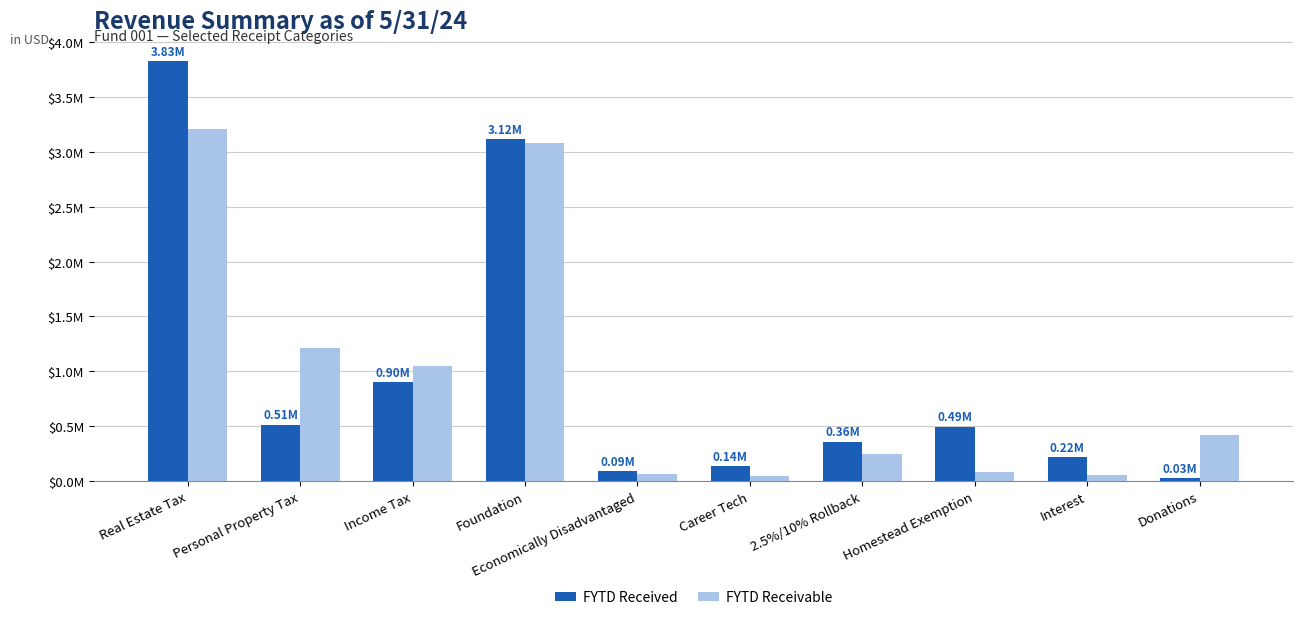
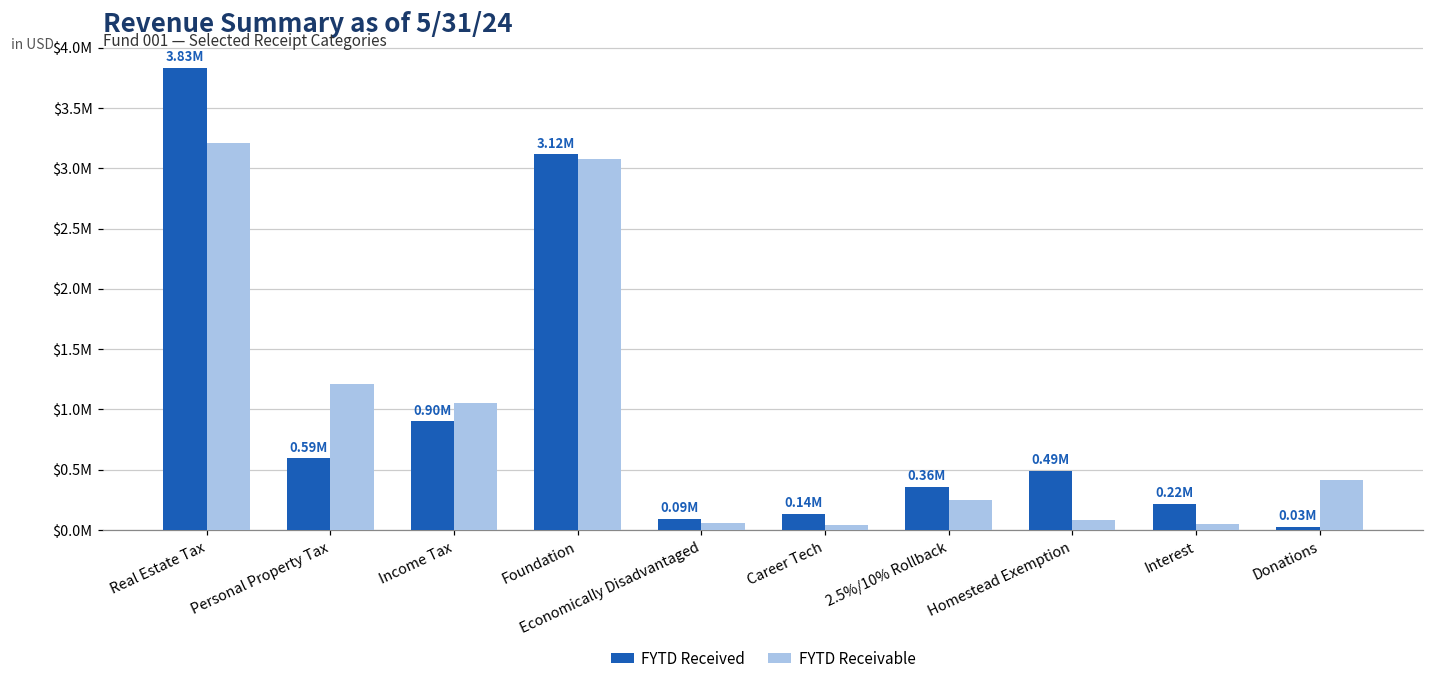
  {
    "FYTD Received": {
      "Real Estate Tax": "3.83M",
-     "Personal Property Tax": "0.51M",
+     "Personal Property Tax": "0.59M",
      "Income Tax": "0.90M",
      "Foundation": "3.12M",
      "Economically Disadvantaged": "0.09M",
      "Career Tech": "0.14M",
      "2.5%/10% Rollback": "0.36M",
      "Homestead Exemption": "0.49M",
      "Interest": "0.22M",
      "Donations": "0.03M"
    },
    "FYTD Receivable": {
      "Real Estate Tax": "$3210000",
      "Personal Property Tax": "$1210000",
      "Income Tax": "$1050000",
      "Foundation": "$3080000",
      "Economically Disadvantaged": "$60000",
      "Career Tech": "$40000",
      "2.5%/10% Rollback": "$250000",
      "Homestead Exemption": "$80000",
      "Interest": "$50000",
      "Donations": "$420000"
    }
  }
